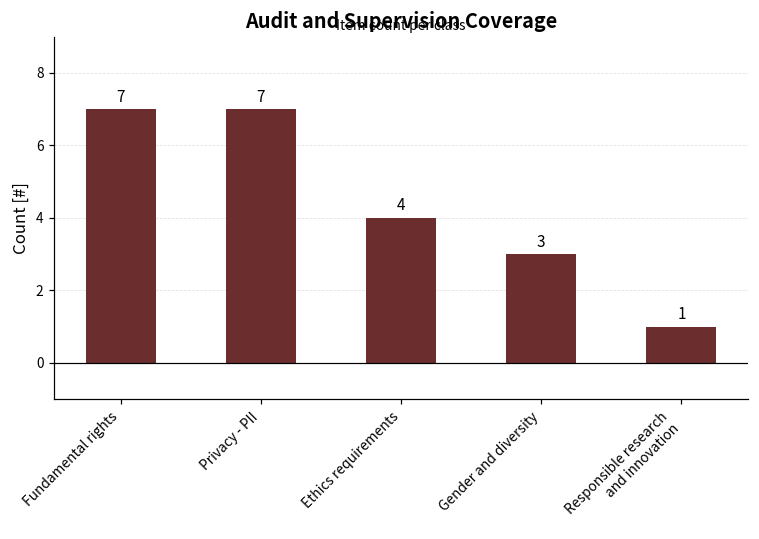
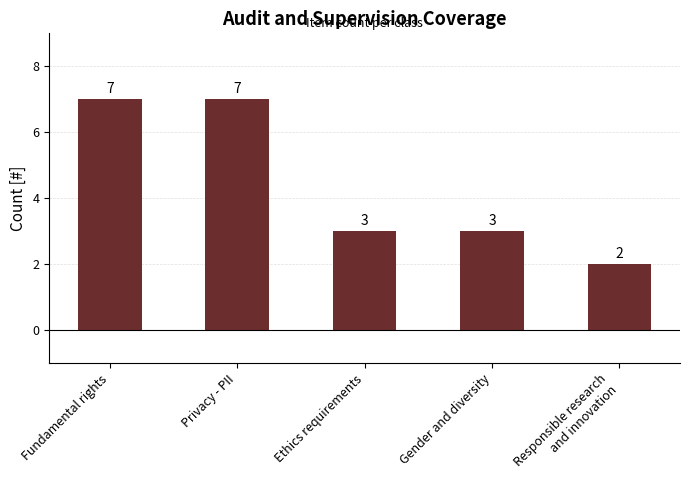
  {
    "Fundamental rights": 7,
    "Privacy - PII": 7,
-   "Ethics requirements": 4,
+   "Ethics requirements": 3,
    "Gender and diversity": 3,
-   "Responsible research and innovation": 1
+   "Responsible research and innovation": 2
  }
